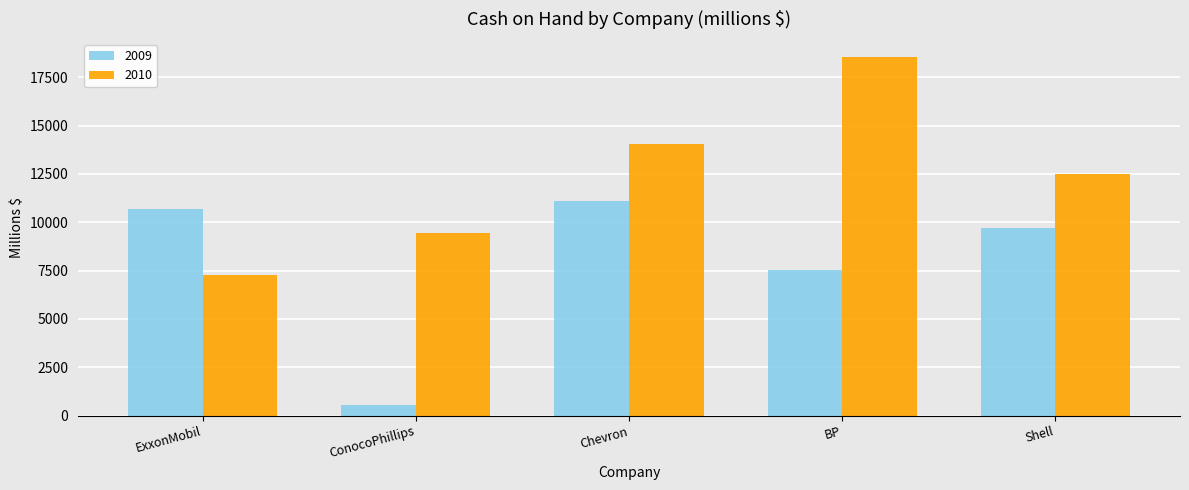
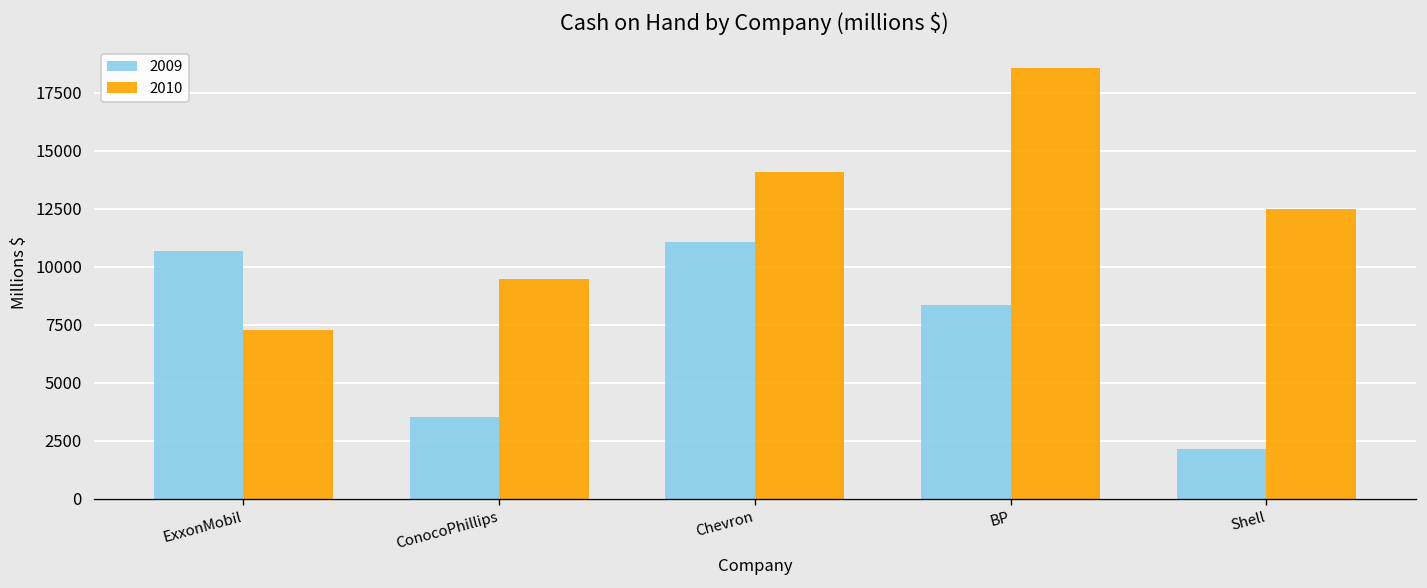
  {
    "2009": {
      "ExxonMobil": 10700,
-     "ConocoPhillips": 500,
+     "ConocoPhillips": 3500,
      "Chevron": 11100,
-     "BP": 7500,
-     "Shell": 9700
+     "BP": 8300,
+     "Shell": 2100
    },
    "2010": {
      "ExxonMobil": 7300,
      "ConocoPhillips": 9500,
      "Chevron": 14100,
      "BP": 18600,
      "Shell": 12500
    }
  }
